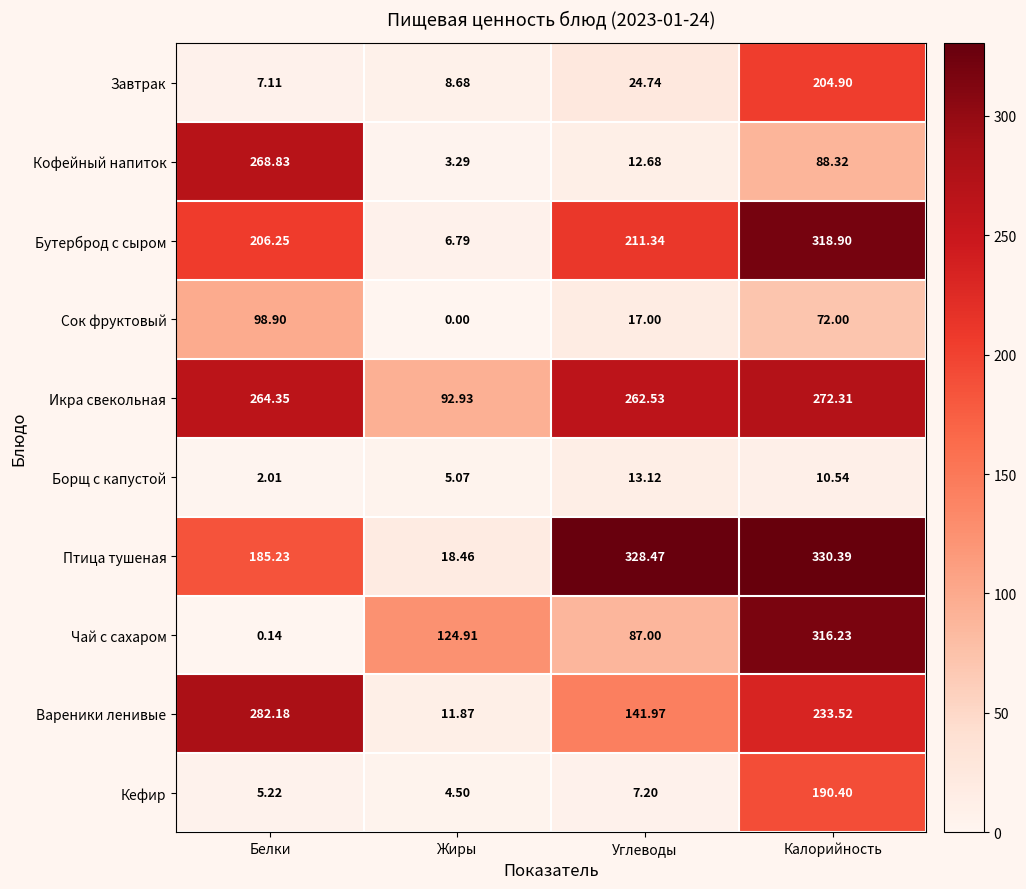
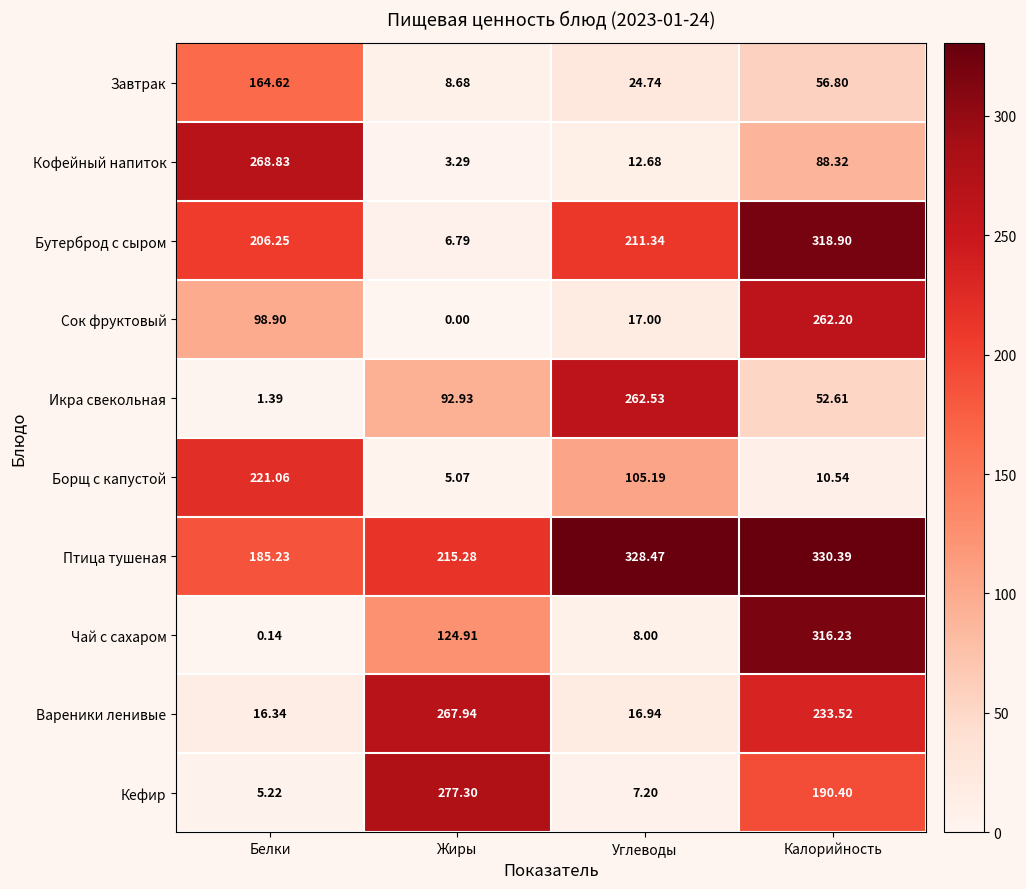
  {
    "Завтрак": {
-     "Белки": 7.11,
+     "Белки": 164.62,
      "Жиры": 8.68,
      "Углеводы": 24.74,
-     "Калорийность": 204.90
+     "Калорийность": 56.80
    },
    "Кофейный напиток": {
      "Белки": 268.83,
      "Жиры": 3.29,
      "Углеводы": 12.68,
      "Калорийность": 88.32
    },
    "Бутерброд с сыром": {
      "Белки": 206.25,
      "Жиры": 6.79,
      "Углеводы": 211.34,
      "Калорийность": 318.90
    },
    "Сок фруктовый": {
      "Белки": 98.90,
      "Жиры": 0.00,
      "Углеводы": 17.00,
-     "Калорийность": 72.00
+     "Калорийность": 262.20
    },
    "Икра свекольная": {
-     "Белки": 264.35,
+     "Белки": 1.39,
      "Жиры": 92.93,
      "Углеводы": 262.53,
-     "Калорийность": 272.31
+     "Калорийность": 52.61
    },
    "Борщ с капустой": {
-     "Белки": 2.01,
+     "Белки": 221.06,
      "Жиры": 5.07,
-     "Углеводы": 13.12,
+     "Углеводы": 105.19,
      "Калорийность": 10.54
    },
    "Птица тушеная": {
      "Белки": 185.23,
-     "Жиры": 18.46,
+     "Жиры": 215.28,
      "Углеводы": 328.47,
      "Калорийность": 330.39
    },
    "Чай с сахаром": {
      "Белки": 0.14,
      "Жиры": 124.91,
-     "Углеводы": 87.00,
+     "Углеводы": 8.00,
      "Калорийность": 316.23
    },
    "Вареники ленивые": {
-     "Белки": 282.18,
-     "Жиры": 11.87,
-     "Углеводы": 141.97,
+     "Белки": 16.34,
+     "Жиры": 267.94,
+     "Углеводы": 16.94,
      "Калорийность": 233.52
    },
    "Кефир": {
      "Белки": 5.22,
-     "Жиры": 4.50,
+     "Жиры": 277.30,
      "Углеводы": 7.20,
      "Калорийность": 190.40
    }
  }
